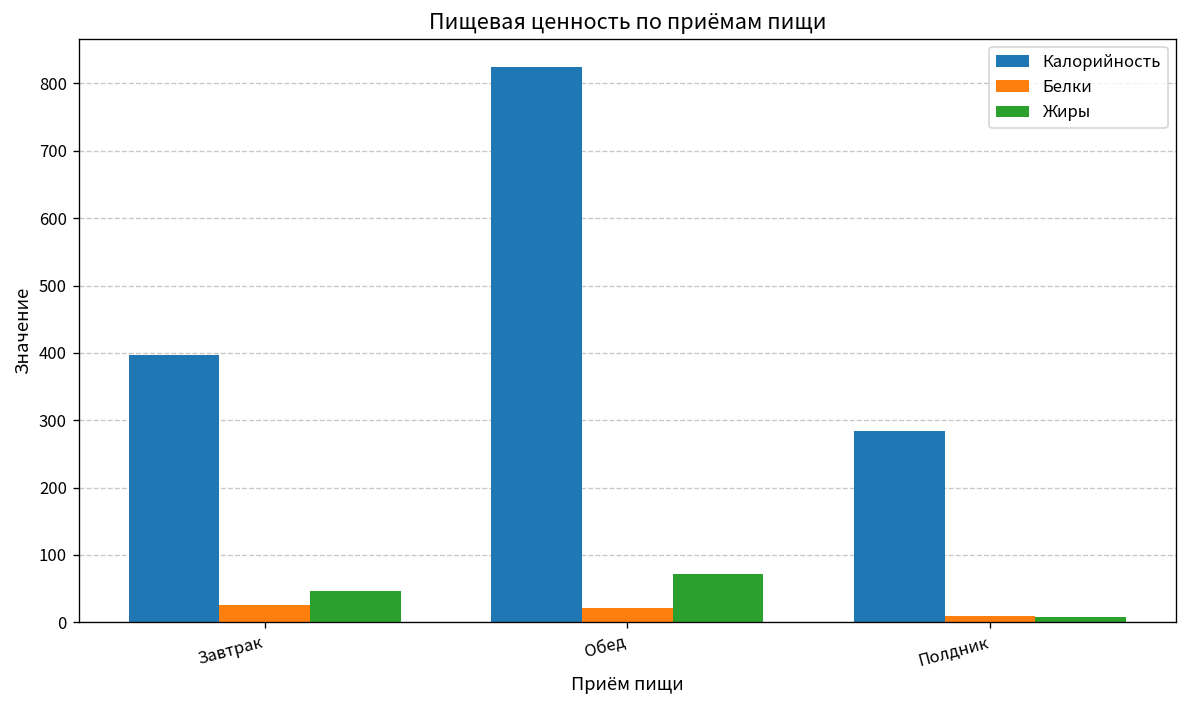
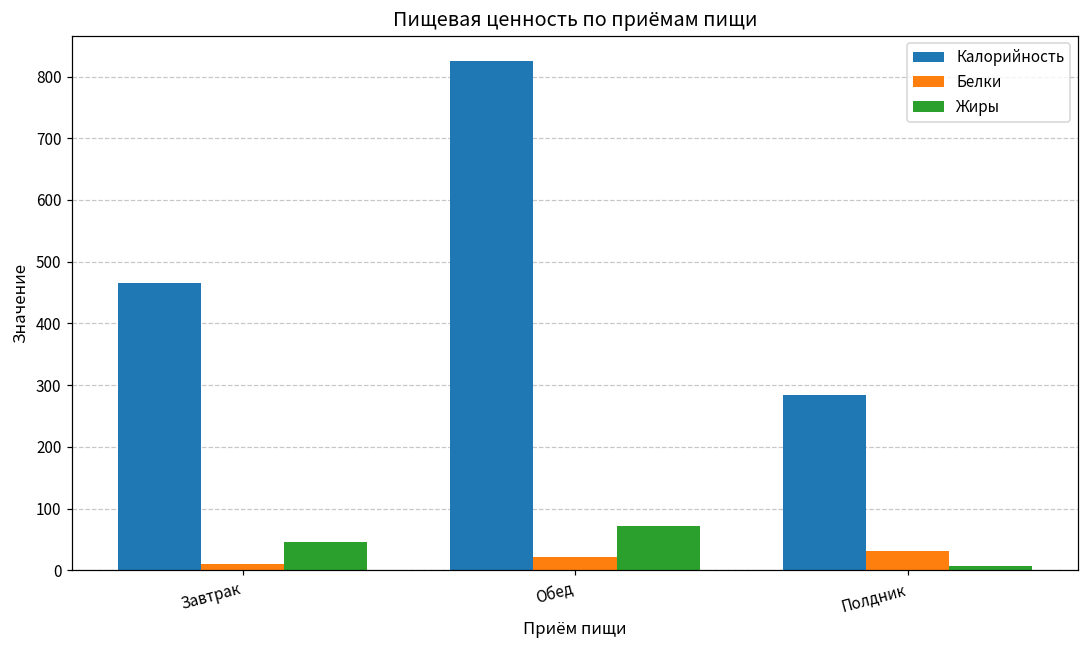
  {
    "Калорийность": {
-     "Завтрак": 400,
+     "Завтрак": 470,
      "Обед": 830,
      "Полдник": 280
    },
    "Белки": {
-     "Завтрак": 30,
+     "Завтрак": 10,
      "Обед": 20,
-     "Полдник": 10
+     "Полдник": 30
    },
    "Жиры": {
      "Завтрак": 50,
      "Обед": 70,
      "Полдник": 10
    }
  }
